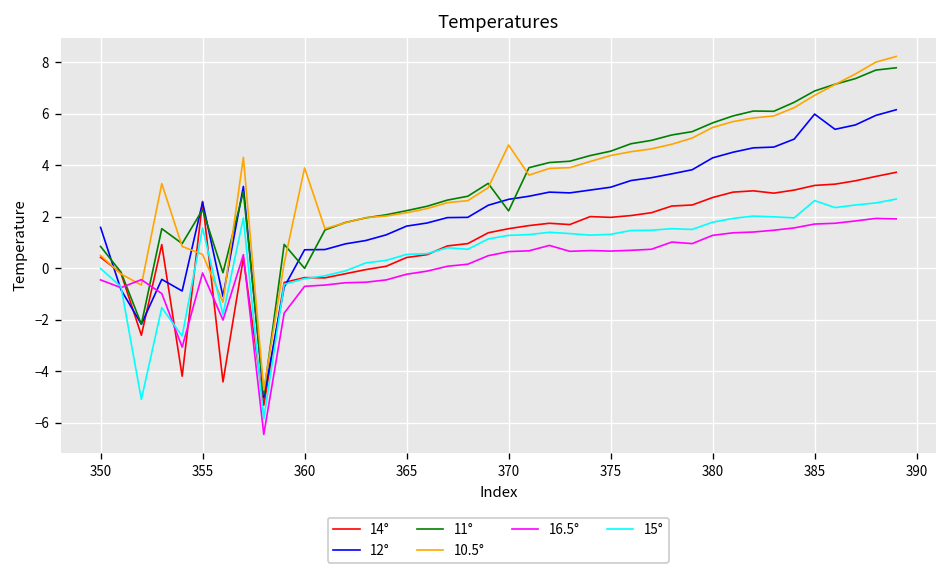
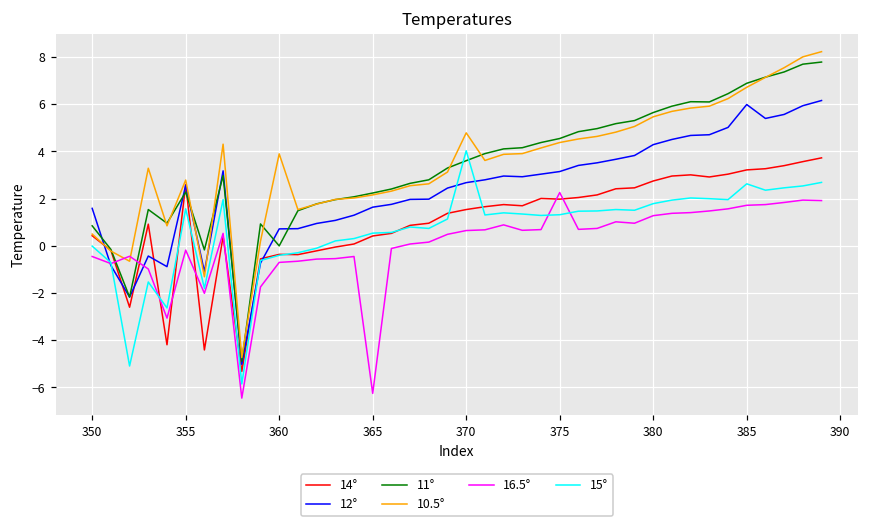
  {
    "14°": {
      "370": 1.5,
      "375": 2.0,
      "380": 2.8,
      "385": 3.2
    },
    "12°": {
      "350": 1.6,
      "360": 0.7,
      "365": 1.6,
      "370": 2.7,
      "375": 3.2,
      "380": 4.3,
      "385": 6.0
    },
    "11°": {
      "350": 0.9,
      "355": 2.3,
      "360": 0.0,
-     "370": 2.2,
+     "370": 3.6,
      "375": 4.6,
      "380": 5.7,
      "385": 6.9
    },
    "10.5°": {
-     "355": 0.5,
+     "355": 2.8,
      "360": 3.9,
      "370": 4.8,
      "375": 4.4,
      "380": 5.5,
      "385": 6.7
    },
    "16.5°": {
      "350": -0.5,
      "355": -0.2,
      "360": -0.7,
-     "365": -0.2,
+     "365": -6.3,
      "370": 0.7,
-     "375": 0.7,
+     "375": 2.3,
      "380": 1.3,
      "385": 1.7
    },
    "15°": {
      "350": 0.0,
      "355": 1.6,
-     "370": 1.3,
+     "370": 4.0,
      "375": 1.3,
      "380": 1.8,
      "385": 2.6
    }
  }
